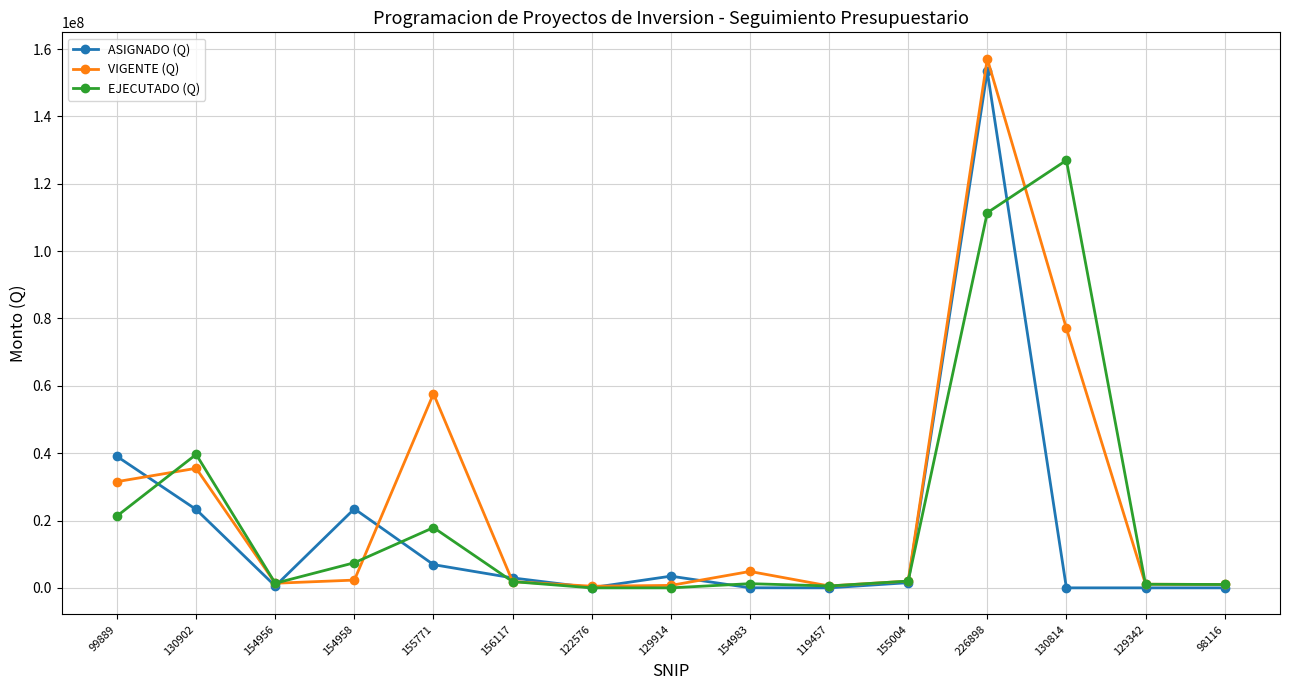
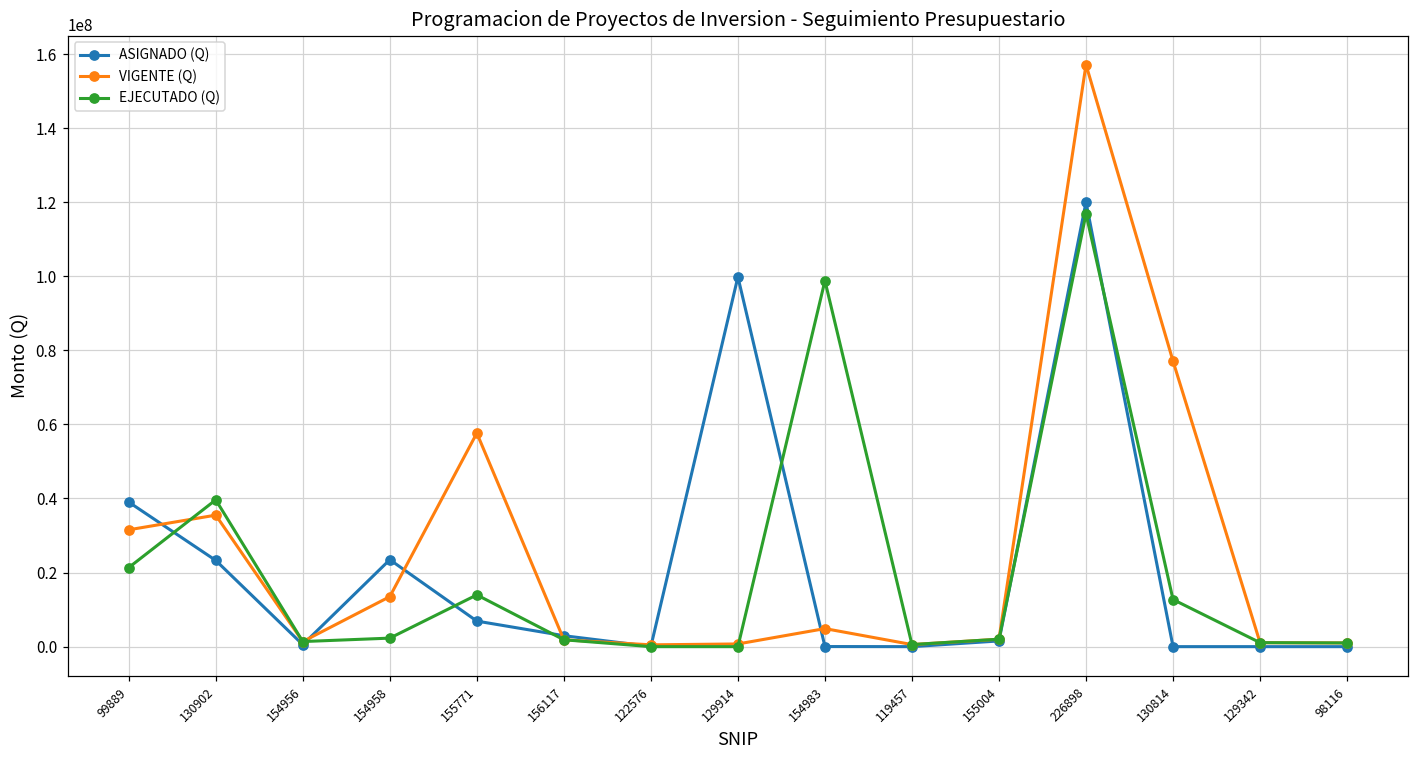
  {
    "ASIGNADO (Q)": {
      "99889": 39000000,
      "130902": 23000000,
      "154956": 1000000,
      "154958": 23000000,
      "155771": 7000000,
      "156117": 3000000,
-     "129914": 3000000,
+     "129914": 100000000,
      "154983": 0,
-     "226898": 153000000,
+     "226898": 120000000,
      "130814": 0,
      "129342": 0,
      "98116": 0
    },
    "VIGENTE (Q)": {
      "99889": 32000000,
      "130902": 36000000,
-     "154958": 2000000,
+     "154958": 13000000,
      "155771": 58000000,
      "154983": 5000000,
      "226898": 157000000,
      "130814": 77000000
    },
    "EJECUTADO (Q)": {
      "99889": 21000000,
      "130902": 40000000,
-     "154958": 7000000,
-     "155771": 18000000,
-     "154983": 1000000,
-     "226898": 111000000,
-     "130814": 127000000
+     "154958": 2000000,
+     "155771": 14000000,
+     "154983": 99000000,
+     "226898": 117000000,
+     "130814": 13000000
    }
  }
